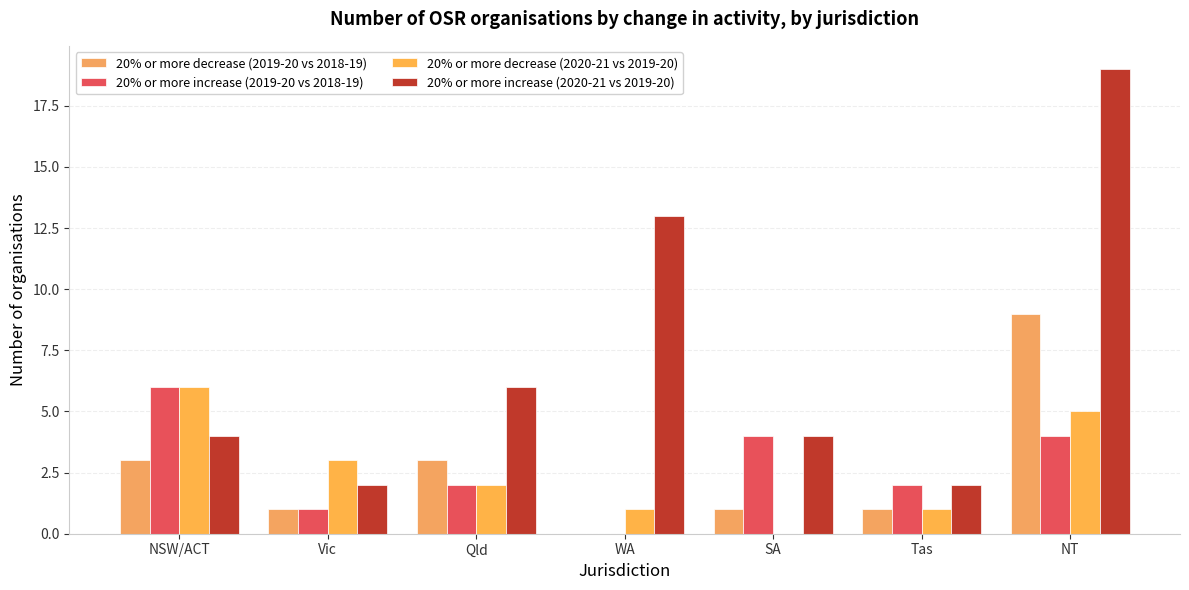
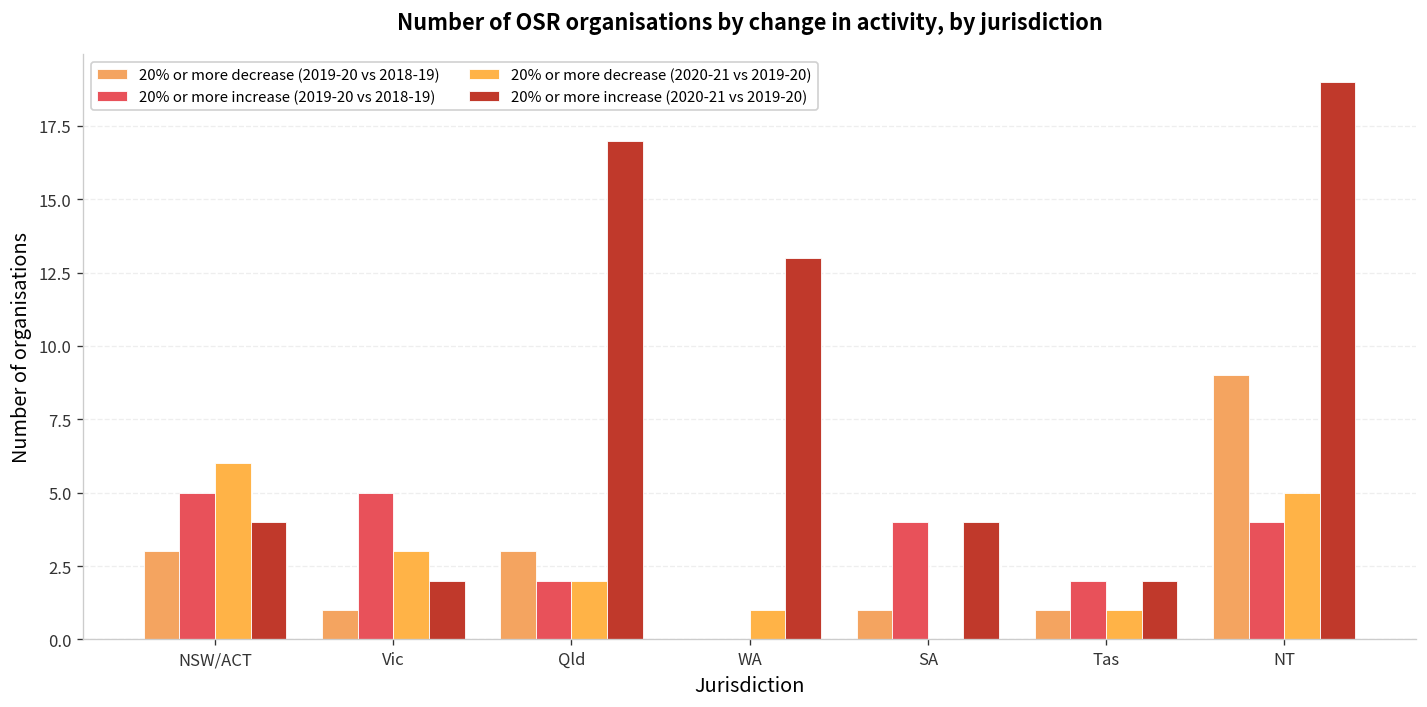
  {
    "20% or more increase (2019-20 vs 2018-19)": {
-     "NSW/ACT": 6,
-     "Vic": 1,
+     "NSW/ACT": 5,
+     "Vic": 5,
      "Qld": 2,
      "WA": 0,
      "SA": 4,
      "Tas": 2,
      "NT": 4
    },
    "20% or more increase (2020-21 vs 2019-20)": {
      "NSW/ACT": 4,
      "Vic": 2,
-     "Qld": 6,
+     "Qld": 17,
      "WA": 13,
      "SA": 4,
      "Tas": 2,
      "NT": 19
    }
  }
